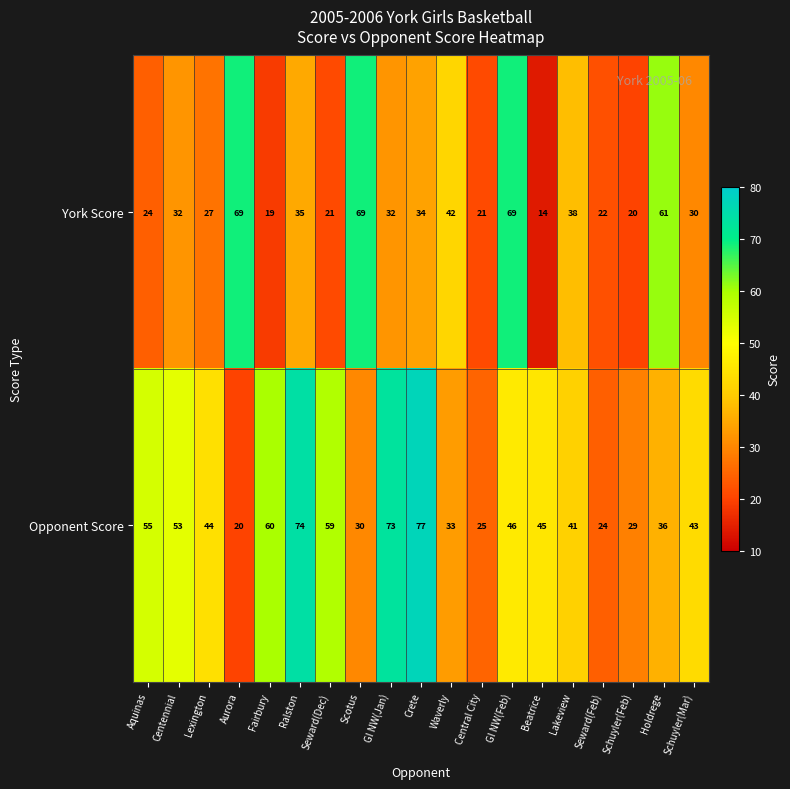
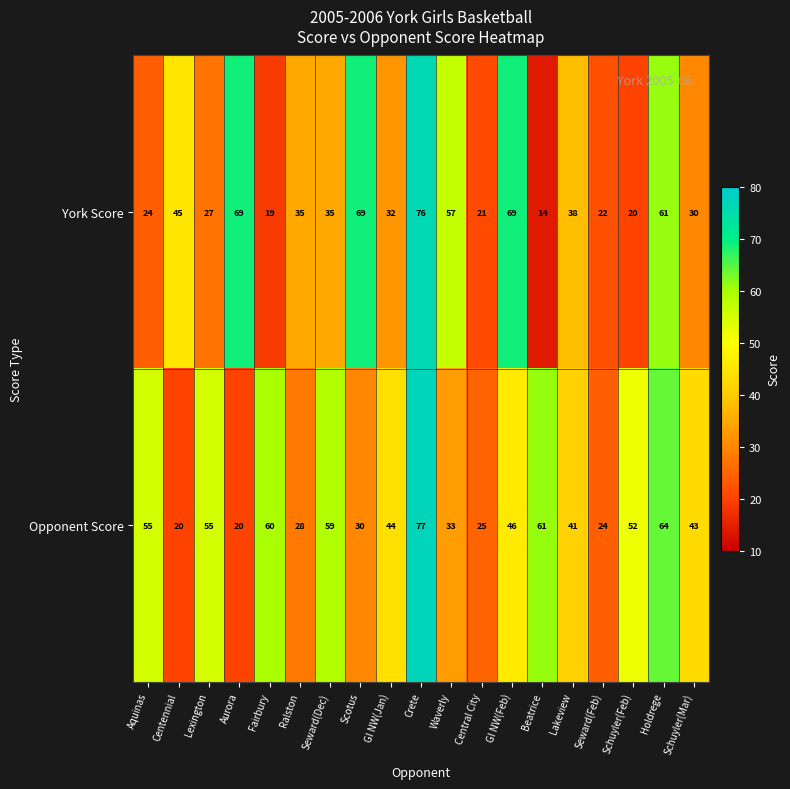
  {
    "York Score": {
      "Aquinas": 24,
-     "Centennial": 32,
+     "Centennial": 45,
      "Lexington": 27,
      "Aurora": 69,
      "Fairbury": 19,
      "Ralston": 35,
-     "Seward(Dec)": 21,
+     "Seward(Dec)": 35,
      "Scotus": 69,
      "GI NW(Jan)": 32,
-     "Crete": 34,
-     "Waverly": 42,
+     "Crete": 76,
+     "Waverly": 57,
      "Central City": 21,
      "GI NW(Feb)": 69,
      "Beatrice": 14,
      "Lakeview": 38,
      "Seward(Feb)": 22,
      "Schuyler(Feb)": 20,
      "Schuyler(Mar)": 30
    },
    "Opponent Score": {
      "Aquinas": 55,
-     "Centennial": 53,
-     "Lexington": 44,
+     "Centennial": 20,
+     "Lexington": 55,
      "Aurora": 20,
      "Fairbury": 60,
-     "Ralston": 74,
+     "Ralston": 28,
      "Seward(Dec)": 59,
      "Scotus": 30,
-     "GI NW(Jan)": 73,
+     "GI NW(Jan)": 44,
      "Crete": 77,
      "Waverly": 33,
      "Central City": 25,
      "GI NW(Feb)": 46,
-     "Beatrice": 45,
+     "Beatrice": 61,
      "Lakeview": 41,
      "Seward(Feb)": 24,
-     "Schuyler(Feb)": 29,
-     "Holdrege": 36,
+     "Schuyler(Feb)": 52,
+     "Holdrege": 64,
      "Schuyler(Mar)": 43
    }
  }
